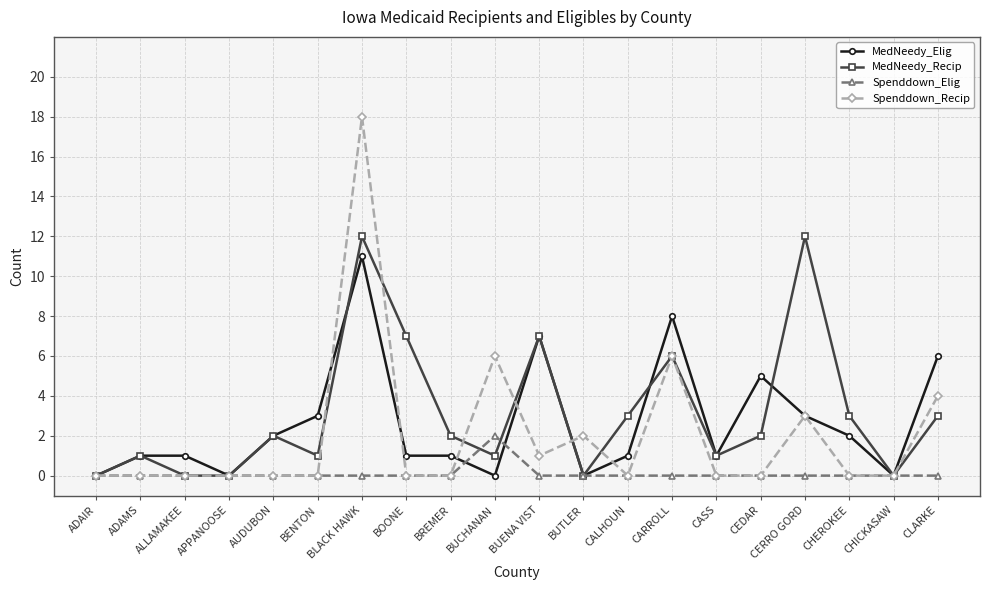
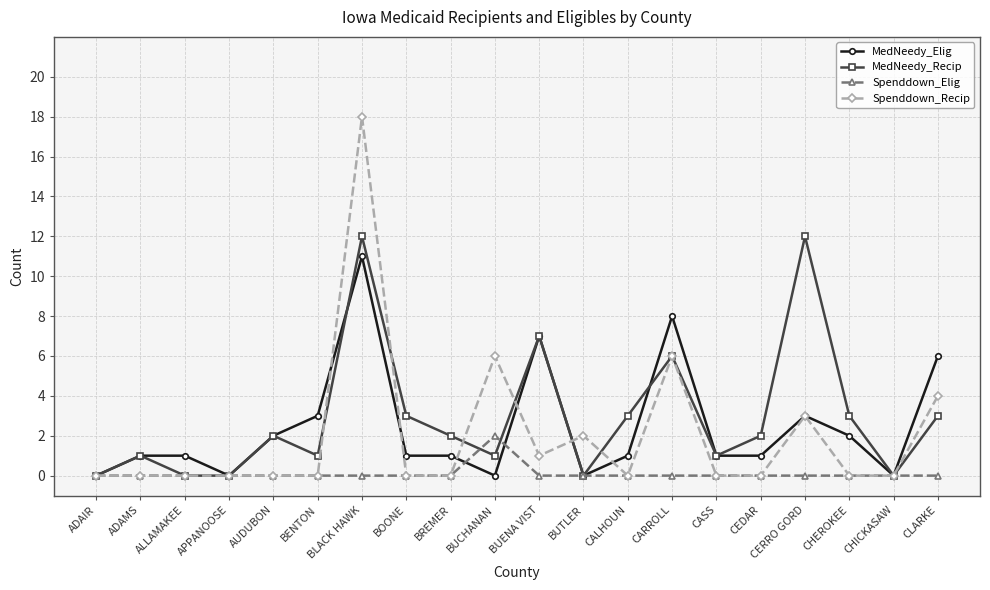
  {
    "MedNeedy_Elig": {
      "ALLAMAKEE": 1,
      "BENTON": 3,
      "BLACK HAWK": 11,
      "BOONE": 1,
      "BREMER": 1,
      "BUCHANAN": 0,
      "CALHOUN": 1,
      "CARROLL": 8,
-     "CEDAR": 5,
+     "CEDAR": 1,
      "CHEROKEE": 2,
      "CLARKE": 6
    },
    "MedNeedy_Recip": {
      "BENTON": 1,
      "BLACK HAWK": 12,
-     "BOONE": 7,
+     "BOONE": 3,
      "BREMER": 2,
      "BUCHANAN": 1,
      "CALHOUN": 3,
      "CEDAR": 2,
      "CERRO GORD": 12,
      "CHEROKEE": 3,
      "CLARKE": 3
    },
    "Spenddown_Elig": {
      "BLACK HAWK": 0,
      "BUCHANAN": 2,
      "BUENA VIST": 0,
      "CARROLL": 0,
      "CERRO GORD": 0,
      "CLARKE": 0
    },
    "Spenddown_Recip": {
      "BLACK HAWK": 18,
      "BUCHANAN": 6,
      "BUENA VIST": 1,
      "BUTLER": 2,
      "CLARKE": 4
    }
  }
